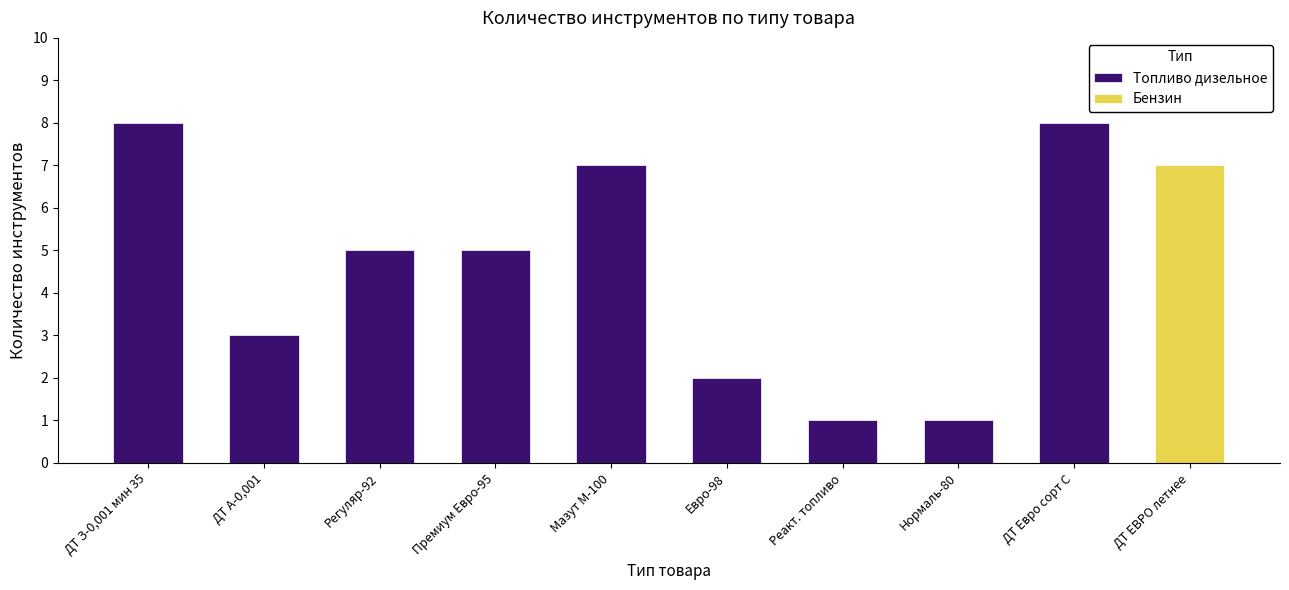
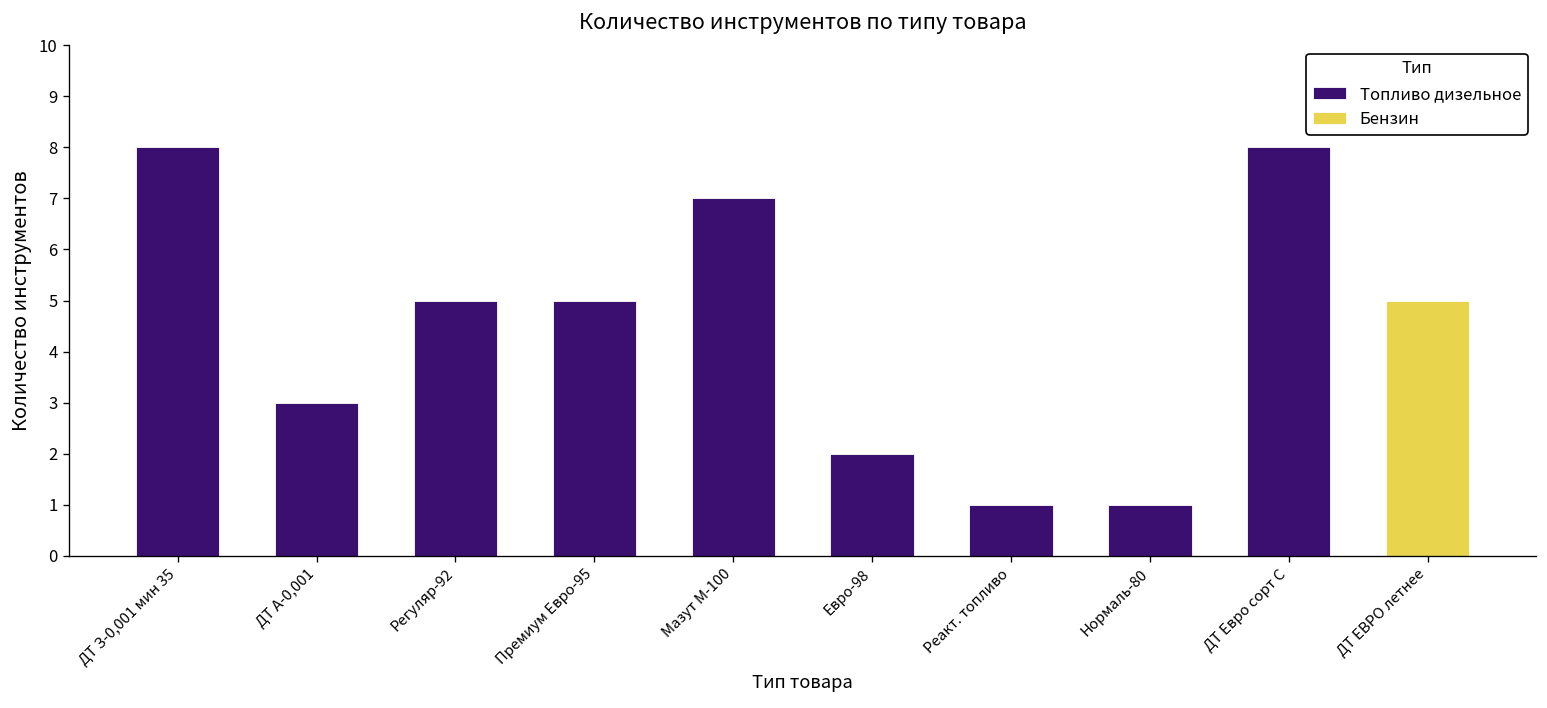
  {
    "Топливо дизельное": {
      "ДТ З-0,001 мин 35": 8,
      "ДТ А-0,001": 3,
      "Регуляр-92": 5,
      "Премиум Евро-95": 5,
      "Мазут М-100": 7,
      "Евро-98": 2,
      "Реакт. топливо": 1,
      "Нормаль-80": 1,
      "ДТ Евро сорт С": 8,
      "ДТ ЕВРО летнее": 0
    },
    "Бензин": {
      "ДТ З-0,001 мин 35": 0,
      "ДТ А-0,001": 0,
      "Регуляр-92": 0,
      "Премиум Евро-95": 0,
      "Мазут М-100": 0,
      "Евро-98": 0,
      "Реакт. топливо": 0,
      "Нормаль-80": 0,
      "ДТ Евро сорт С": 0,
-     "ДТ ЕВРО летнее": 7
+     "ДТ ЕВРО летнее": 5
    }
  }
